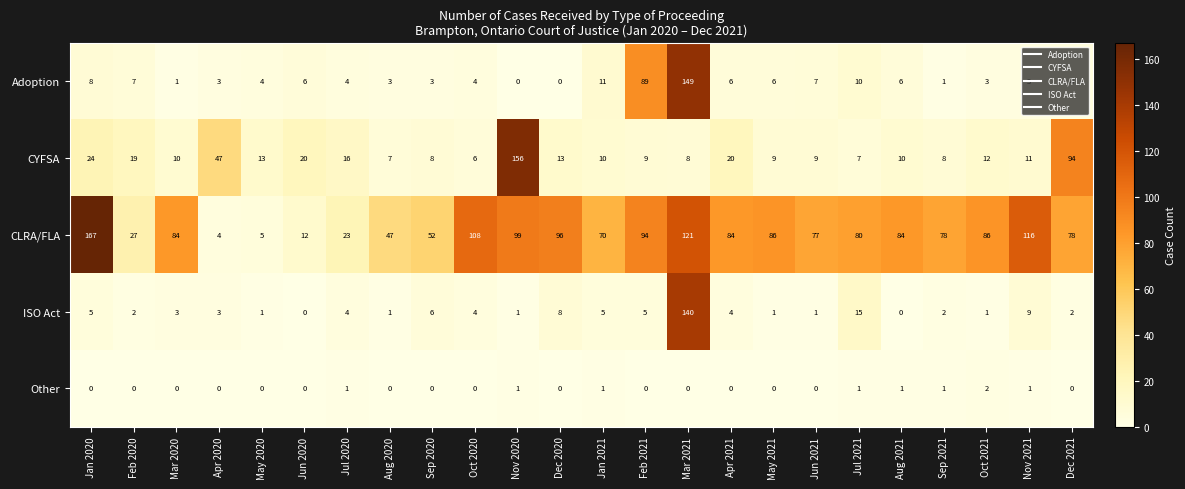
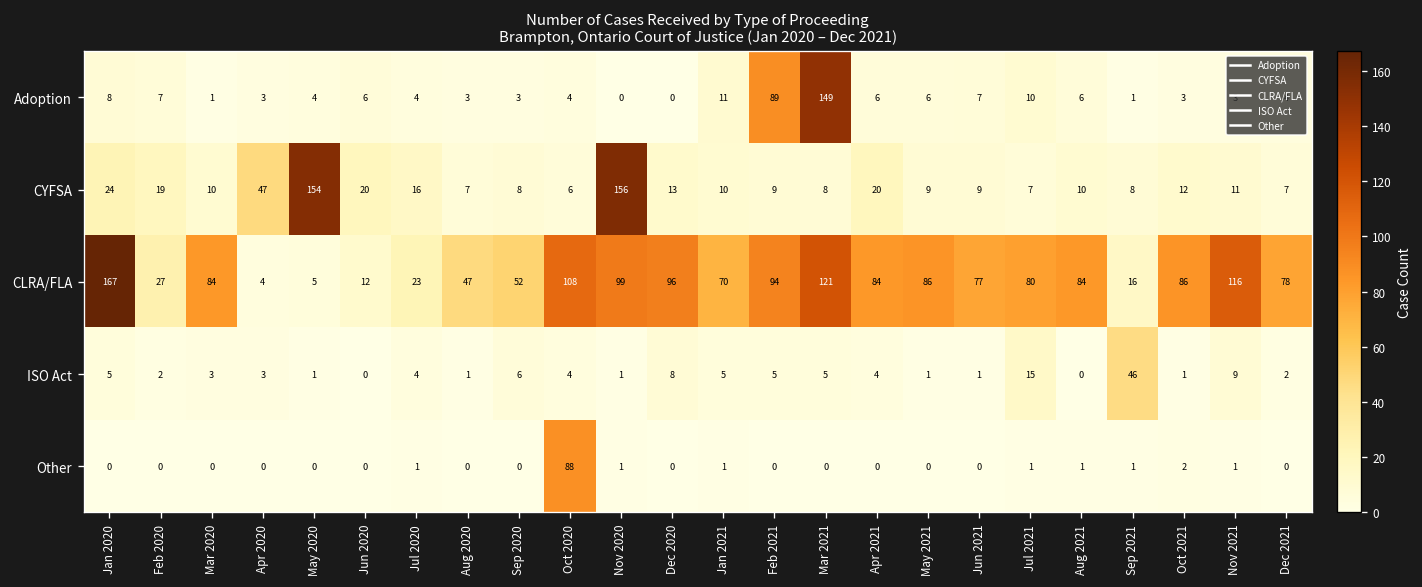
  {
    "Adoption": {
      "Jan 2020": 8,
      "Feb 2020": 7,
      "Mar 2020": 1,
      "Apr 2020": 3,
      "May 2020": 4,
      "Jun 2020": 6,
      "Jul 2020": 4,
      "Aug 2020": 3,
      "Sep 2020": 3,
      "Oct 2020": 4,
      "Nov 2020": 0,
      "Dec 2020": 0,
      "Jan 2021": 11,
      "Feb 2021": 89,
      "Mar 2021": 149,
      "Apr 2021": 6,
      "May 2021": 6,
      "Jun 2021": 7,
      "Jul 2021": 10,
      "Aug 2021": 6,
      "Sep 2021": 1,
      "Oct 2021": 3
    },
    "CYFSA": {
      "Jan 2020": 24,
      "Feb 2020": 19,
      "Mar 2020": 10,
      "Apr 2020": 47,
-     "May 2020": 13,
+     "May 2020": 154,
      "Jun 2020": 20,
      "Jul 2020": 16,
      "Aug 2020": 7,
      "Sep 2020": 8,
      "Oct 2020": 6,
      "Nov 2020": 156,
      "Dec 2020": 13,
      "Jan 2021": 10,
      "Feb 2021": 9,
      "Mar 2021": 8,
      "Apr 2021": 20,
      "May 2021": 9,
      "Jun 2021": 9,
      "Jul 2021": 7,
      "Aug 2021": 10,
      "Sep 2021": 8,
      "Oct 2021": 12,
      "Nov 2021": 11,
-     "Dec 2021": 94
+     "Dec 2021": 7
    },
    "CLRA/FLA": {
      "Jan 2020": 167,
      "Feb 2020": 27,
      "Mar 2020": 84,
      "Apr 2020": 4,
      "May 2020": 5,
      "Jun 2020": 12,
      "Jul 2020": 23,
      "Aug 2020": 47,
      "Sep 2020": 52,
      "Oct 2020": 108,
      "Nov 2020": 99,
      "Dec 2020": 96,
      "Jan 2021": 70,
      "Feb 2021": 94,
      "Mar 2021": 121,
      "Apr 2021": 84,
      "May 2021": 86,
      "Jun 2021": 77,
      "Jul 2021": 80,
      "Aug 2021": 84,
-     "Sep 2021": 78,
+     "Sep 2021": 16,
      "Oct 2021": 86,
      "Nov 2021": 116,
      "Dec 2021": 78
    },
    "ISO Act": {
      "Jan 2020": 5,
      "Feb 2020": 2,
      "Mar 2020": 3,
      "Apr 2020": 3,
      "May 2020": 1,
      "Jun 2020": 0,
      "Jul 2020": 4,
      "Aug 2020": 1,
      "Sep 2020": 6,
      "Oct 2020": 4,
      "Nov 2020": 1,
      "Dec 2020": 8,
      "Jan 2021": 5,
      "Feb 2021": 5,
-     "Mar 2021": 140,
+     "Mar 2021": 5,
      "Apr 2021": 4,
      "May 2021": 1,
      "Jun 2021": 1,
      "Jul 2021": 15,
      "Aug 2021": 0,
-     "Sep 2021": 2,
+     "Sep 2021": 46,
      "Oct 2021": 1,
      "Nov 2021": 9,
      "Dec 2021": 2
    },
    "Other": {
      "Jan 2020": 0,
      "Feb 2020": 0,
      "Mar 2020": 0,
      "Apr 2020": 0,
      "May 2020": 0,
      "Jun 2020": 0,
      "Jul 2020": 1,
      "Aug 2020": 0,
      "Sep 2020": 0,
-     "Oct 2020": 0,
+     "Oct 2020": 88,
      "Nov 2020": 1,
      "Dec 2020": 0,
      "Jan 2021": 1,
      "Feb 2021": 0,
      "Mar 2021": 0,
      "Apr 2021": 0,
      "May 2021": 0,
      "Jun 2021": 0,
      "Jul 2021": 1,
      "Aug 2021": 1,
      "Sep 2021": 1,
      "Oct 2021": 2,
      "Nov 2021": 1,
      "Dec 2021": 0
    }
  }
